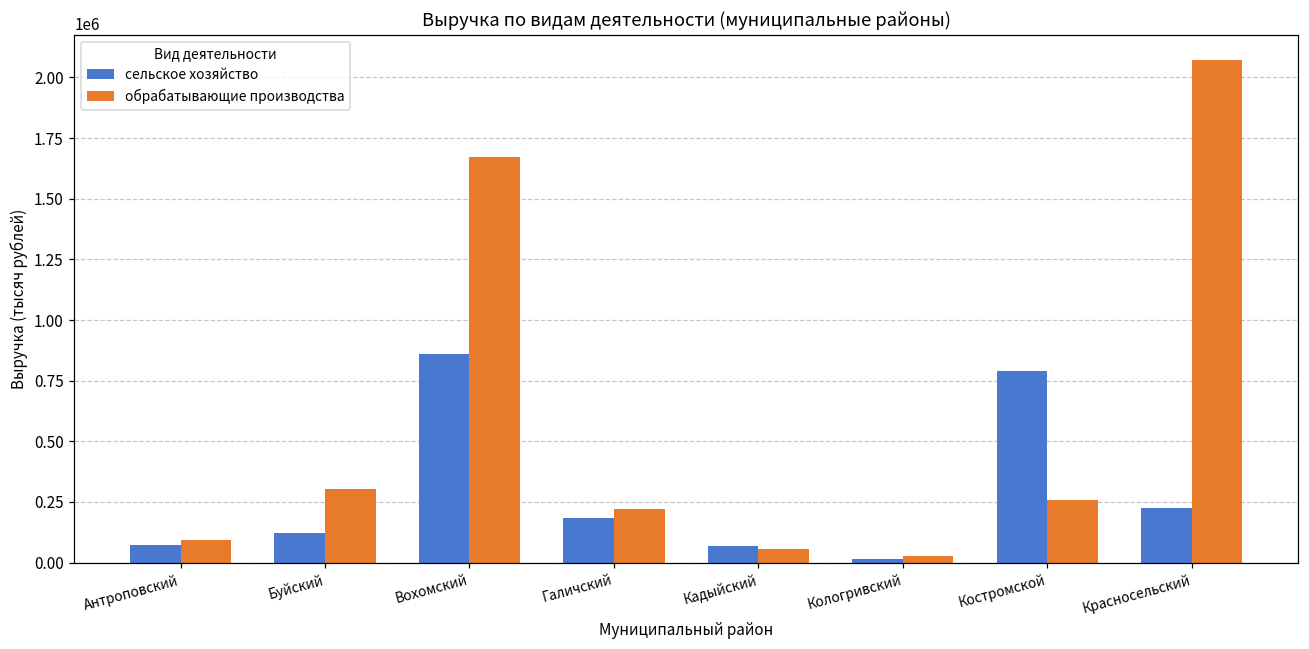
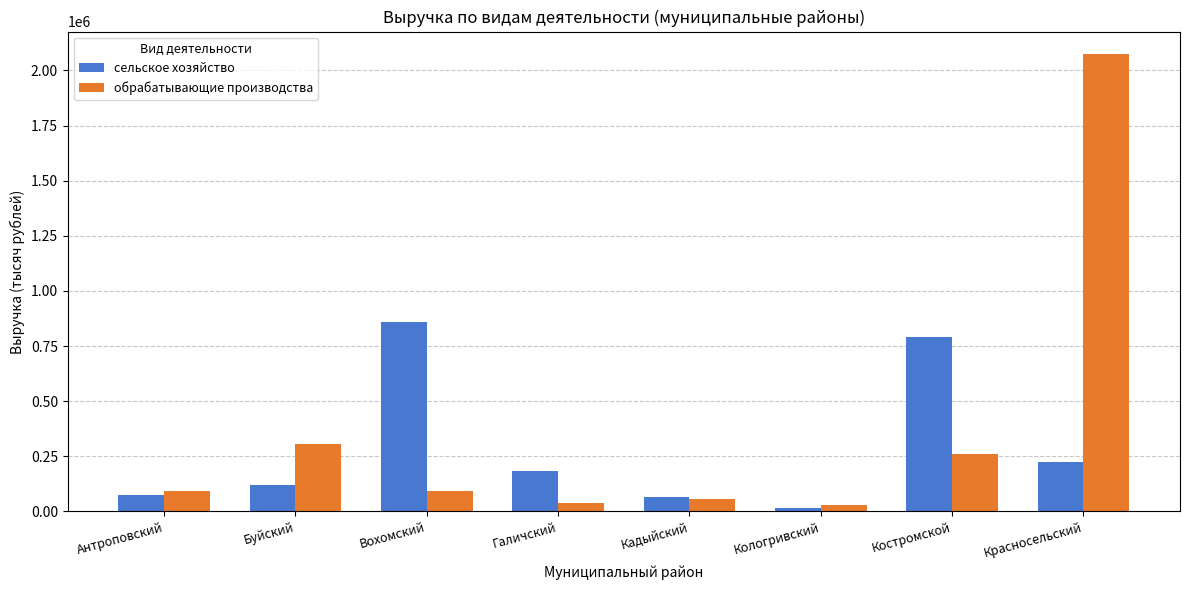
  {
    "сельское хозяйство": {
      "Антроповский": 70000,
      "Буйский": 120000,
      "Вохомский": 860000,
      "Галичский": 180000,
      "Кадыйский": 70000,
      "Кологривский": 10000,
      "Костромской": 790000,
      "Красносельский": 230000
    },
    "обрабатывающие производства": {
      "Антроповский": 90000,
      "Буйский": 300000,
-     "Вохомский": 1670000,
-     "Галичский": 220000,
+     "Вохомский": 90000,
+     "Галичский": 40000,
      "Кадыйский": 60000,
      "Кологривский": 30000,
      "Костромской": 260000,
      "Красносельский": 2070000
    }
  }
